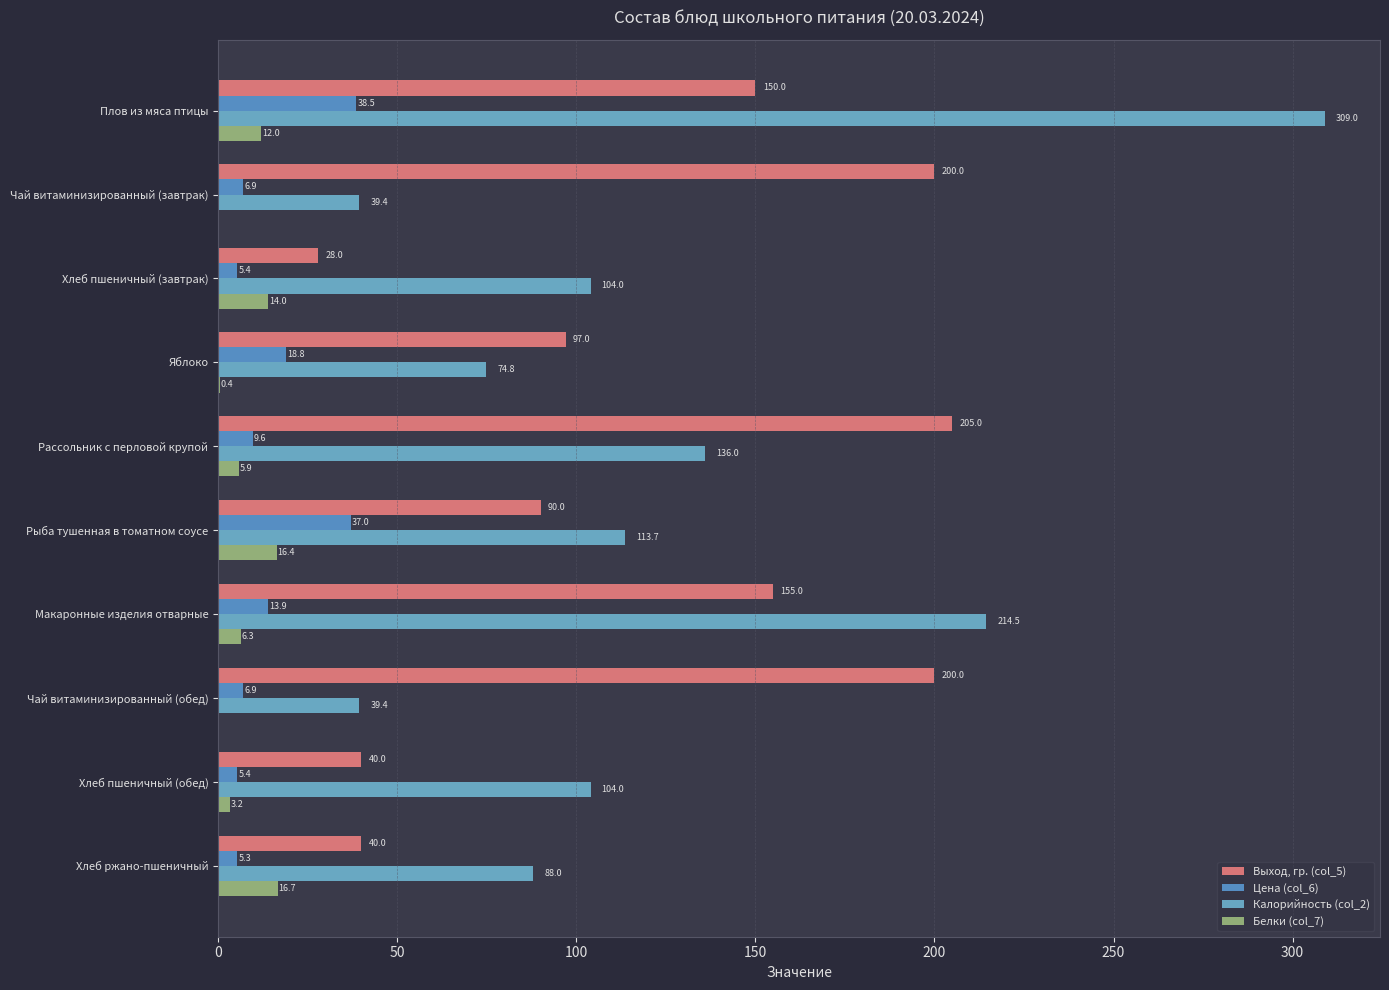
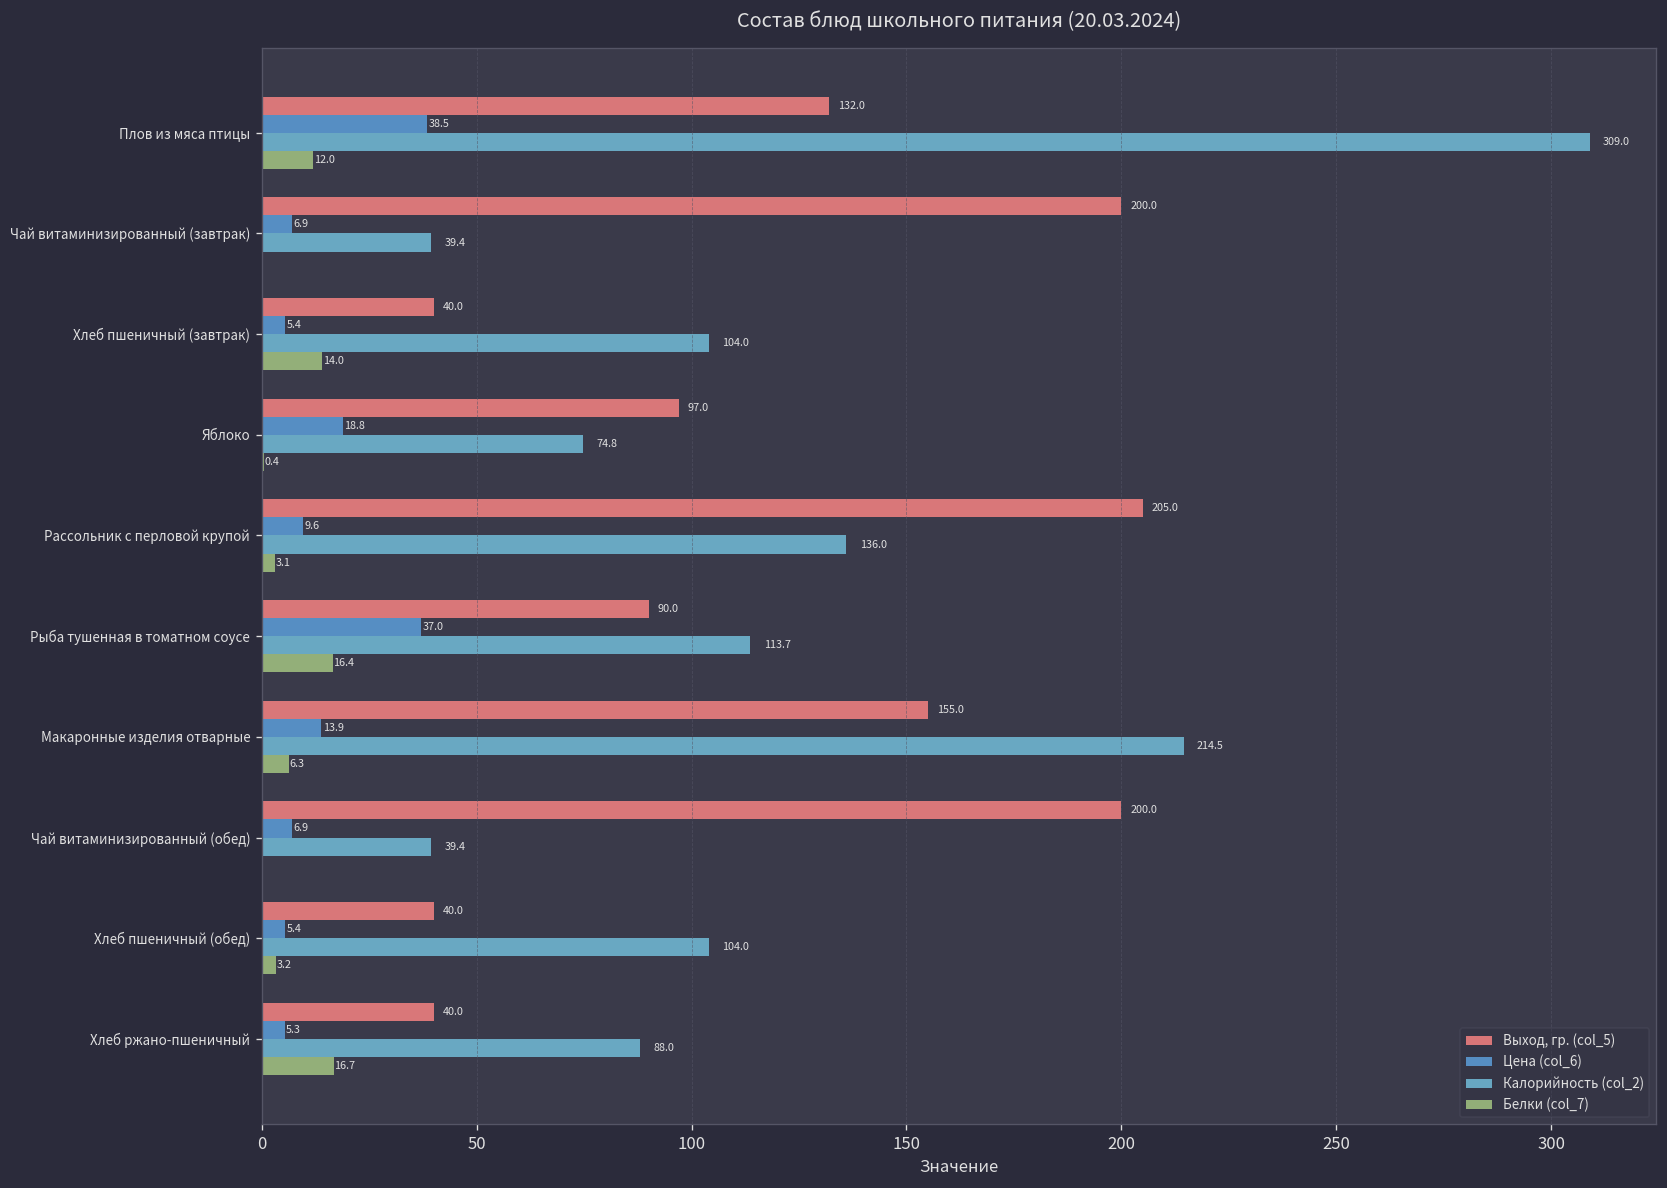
  {
    "Выход, гр. (col_5)": {
-     "Плов из мяса птицы": 150.0,
+     "Плов из мяса птицы": 132.0,
      "Чай витаминизированный (завтрак)": 200.0,
-     "Хлеб пшеничный (завтрак)": 28.0,
+     "Хлеб пшеничный (завтрак)": 40.0,
      "Яблоко": 97.0,
      "Рассольник с перловой крупой": 205.0,
      "Рыба тушенная в томатном соусе": 90.0,
      "Макаронные изделия отварные": 155.0,
      "Чай витаминизированный (обед)": 200.0,
      "Хлеб пшеничный (обед)": 40.0,
      "Хлеб ржано-пшеничный": 40.0
    },
    "Белки (col_7)": {
      "Плов из мяса птицы": 12.0,
      "Хлеб пшеничный (завтрак)": 14.0,
      "Яблоко": 0.4,
-     "Рассольник с перловой крупой": 5.9,
+     "Рассольник с перловой крупой": 3.1,
      "Рыба тушенная в томатном соусе": 16.4,
      "Макаронные изделия отварные": 6.3,
      "Хлеб пшеничный (обед)": 3.2,
      "Хлеб ржано-пшеничный": 16.7
    }
  }
